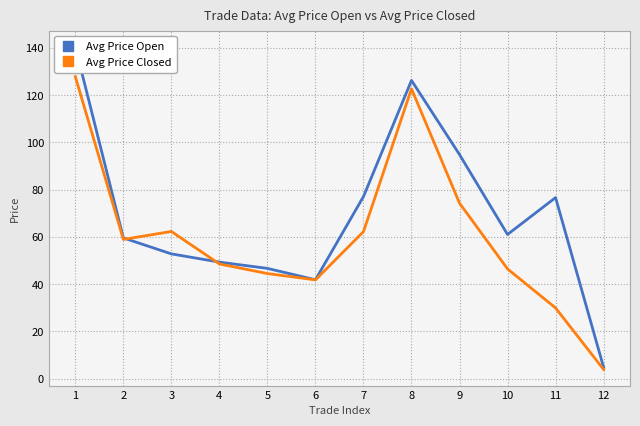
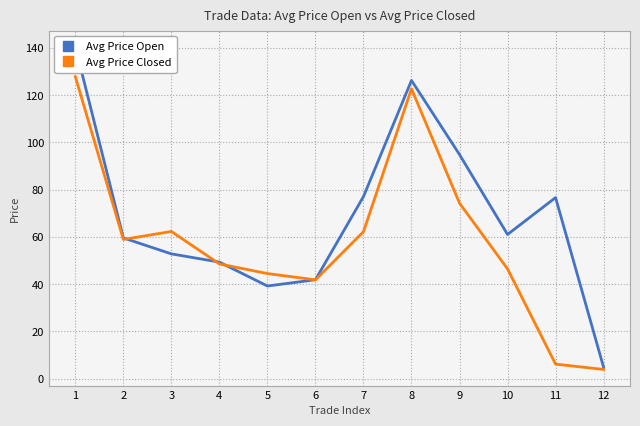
  {
    "Avg Price Open": {
      "3": 53,
-     "5": 47,
+     "5": 39,
      "7": 77,
      "8": 126,
      "9": 95,
      "10": 61,
      "11": 77
    },
    "Avg Price Closed": {
      "1": 128,
      "3": 62,
      "5": 44,
      "7": 62,
      "8": 123,
      "9": 74,
      "10": 46,
-     "11": 30
+     "11": 6
    }
  }
